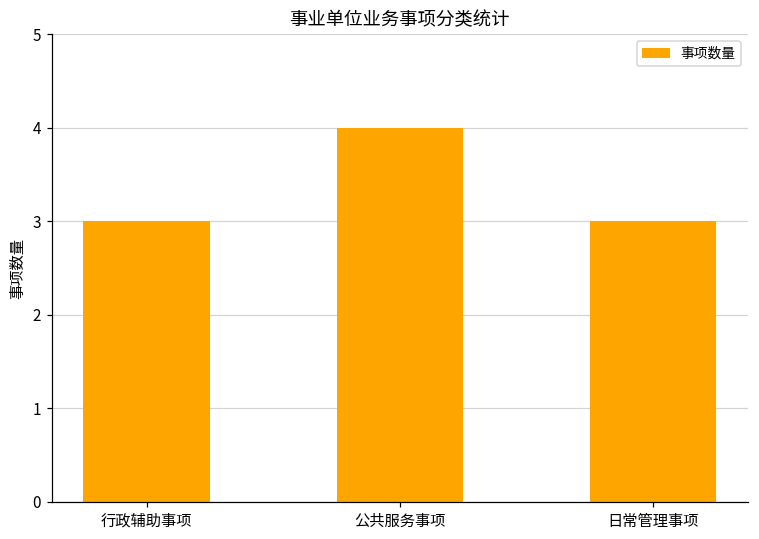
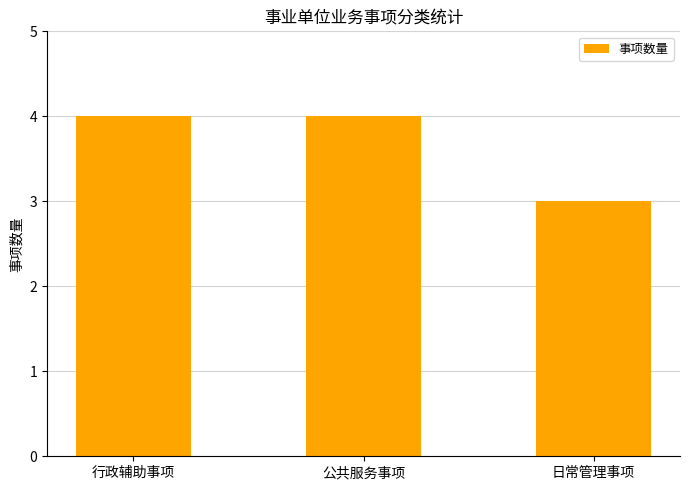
  {
-   "行政辅助事项": 3,
+   "行政辅助事项": 4,
    "公共服务事项": 4,
    "日常管理事项": 3
  }
